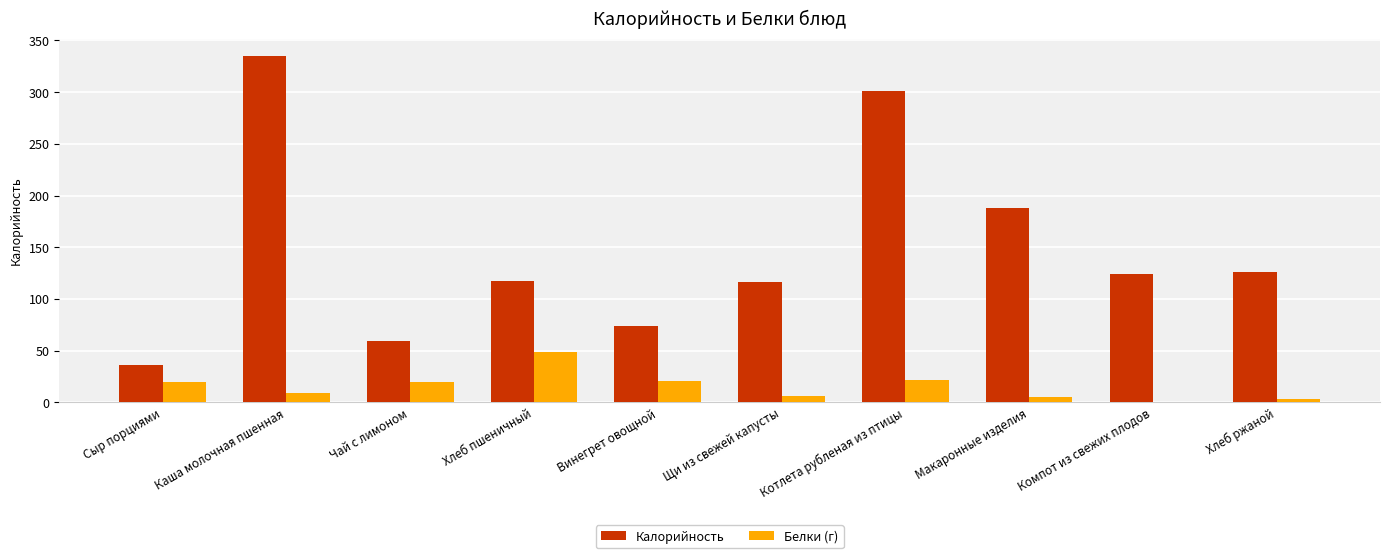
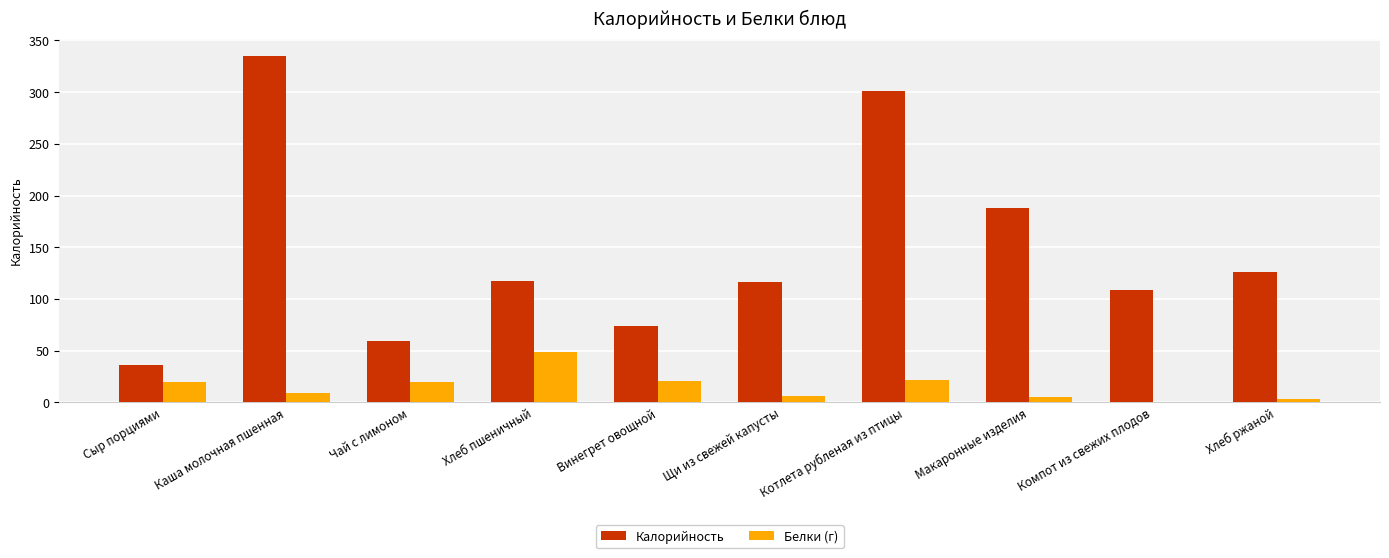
  {
    "Калорийность": {
      "Сыр порциями": 36,
      "Каша молочная пшенная": 335,
      "Чай с лимоном": 59,
      "Хлеб пшеничный": 117,
      "Винегрет овощной": 74,
      "Щи из свежей капусты": 116,
      "Котлета рубленая из птицы": 301,
      "Макаронные изделия": 188,
-     "Компот из свежих плодов": 124,
+     "Компот из свежих плодов": 109,
      "Хлеб ржаной": 126
    },
    "Белки (г)": {
      "Сыр порциями": 19,
      "Каша молочная пшенная": 9,
      "Чай с лимоном": 19,
      "Хлеб пшеничный": 49,
      "Винегрет овощной": 21,
      "Щи из свежей капусты": 6,
      "Котлета рубленая из птицы": 22,
      "Макаронные изделия": 5,
      "Хлеб ржаной": 3
    }
  }
